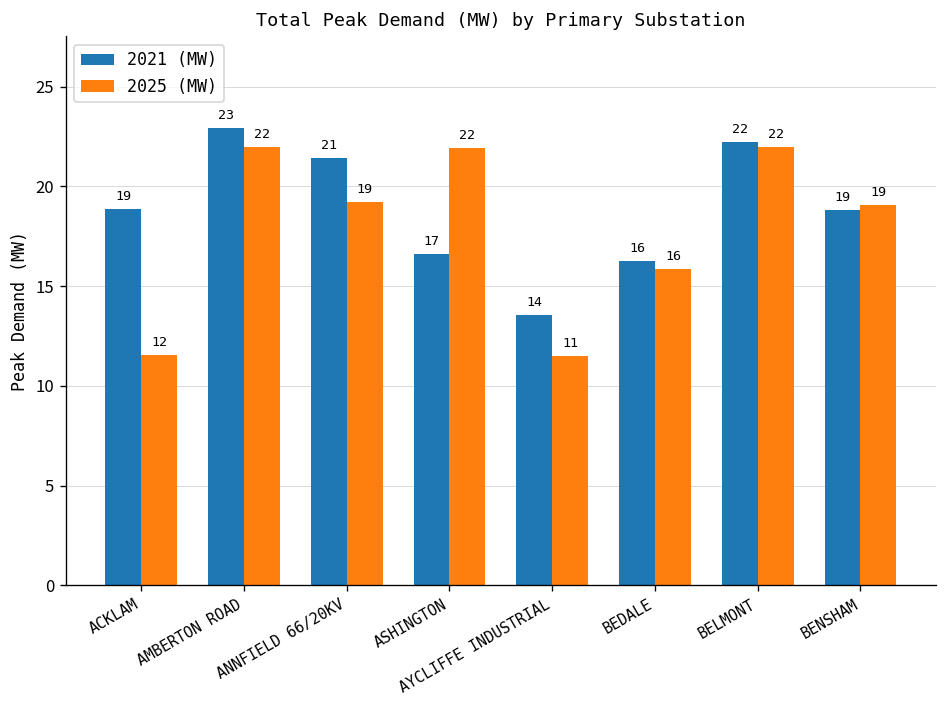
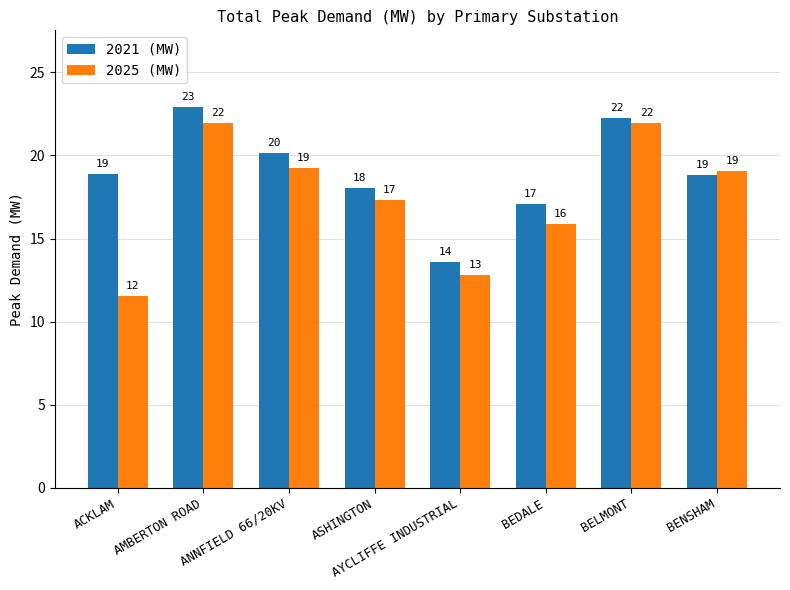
  {
    "2021 (MW)": {
      "ACKLAM": 19,
      "AMBERTON ROAD": 23,
-     "ANNFIELD 66/20KV": 21,
-     "ASHINGTON": 17,
+     "ANNFIELD 66/20KV": 20,
+     "ASHINGTON": 18,
      "AYCLIFFE INDUSTRIAL": 14,
-     "BEDALE": 16,
+     "BEDALE": 17,
      "BELMONT": 22,
      "BENSHAM": 19
    },
    "2025 (MW)": {
      "ACKLAM": 12,
      "AMBERTON ROAD": 22,
      "ANNFIELD 66/20KV": 19,
-     "ASHINGTON": 22,
-     "AYCLIFFE INDUSTRIAL": 11,
+     "ASHINGTON": 17,
+     "AYCLIFFE INDUSTRIAL": 13,
      "BEDALE": 16,
      "BELMONT": 22,
      "BENSHAM": 19
    }
  }
